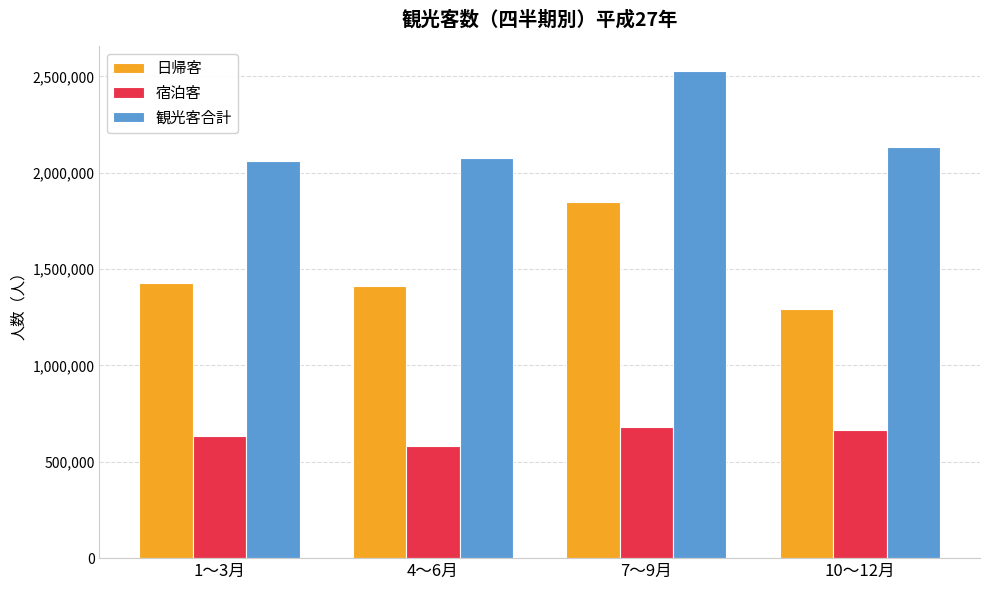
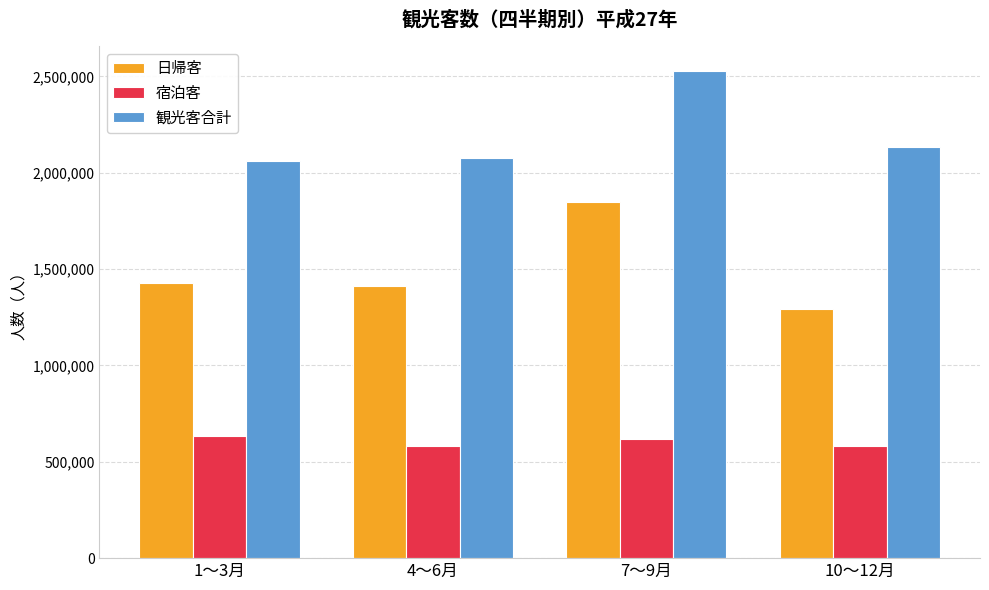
  {
    "日帰客": {
      "1～3月": "1,430,000",
      "4～6月": "1,410,000",
      "7～9月": "1,850,000",
      "10～12月": "1,290,000"
    },
    "宿泊客": {
      "1～3月": "630,000",
      "4～6月": "580,000",
-     "7～9月": "680,000",
-     "10～12月": "660,000"
+     "7～9月": "620,000",
+     "10～12月": "580,000"
    },
    "観光客合計": {
      "1～3月": "2,060,000",
      "4～6月": "2,080,000",
      "7～9月": "2,530,000",
      "10～12月": "2,130,000"
    }
  }
